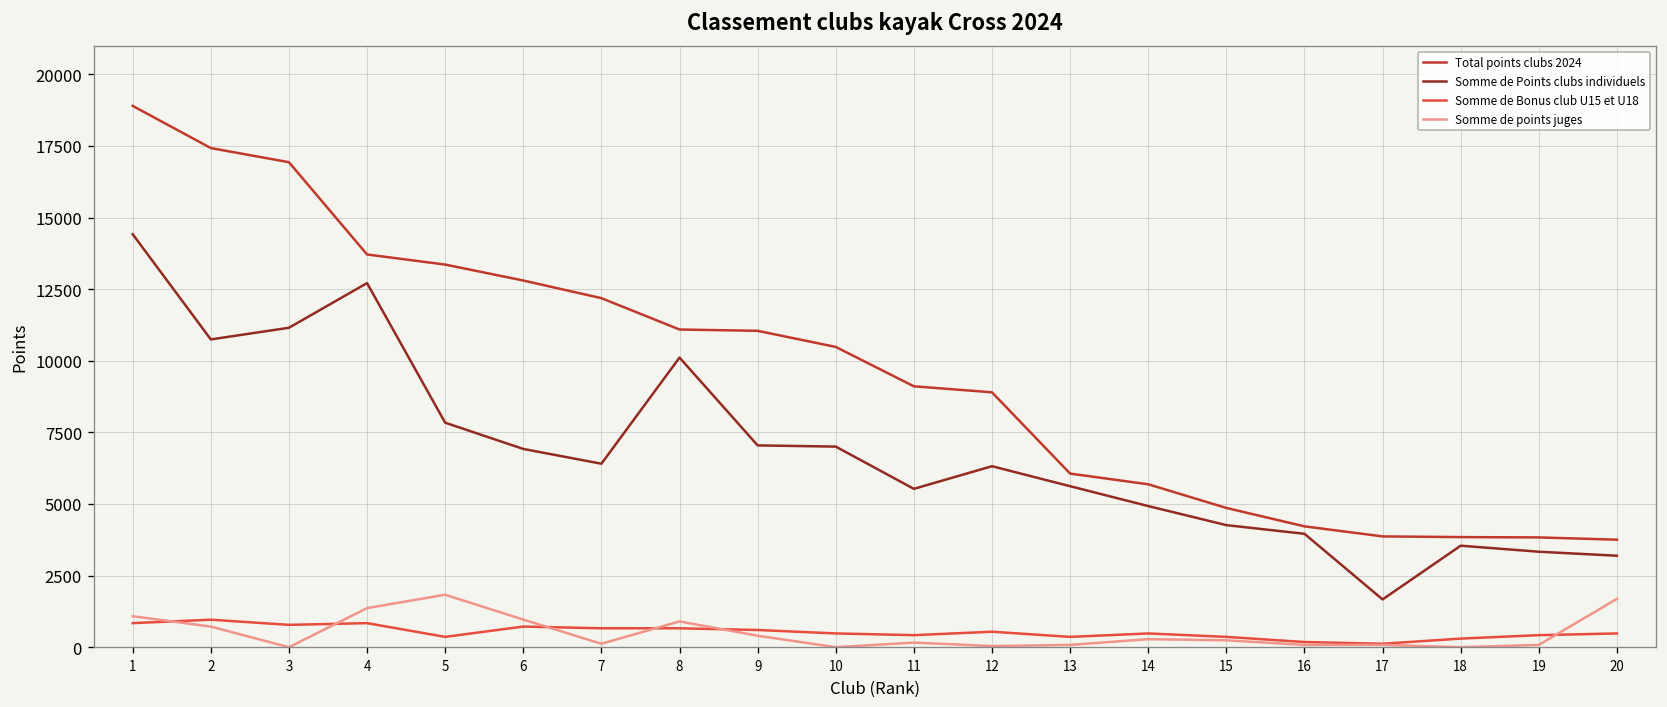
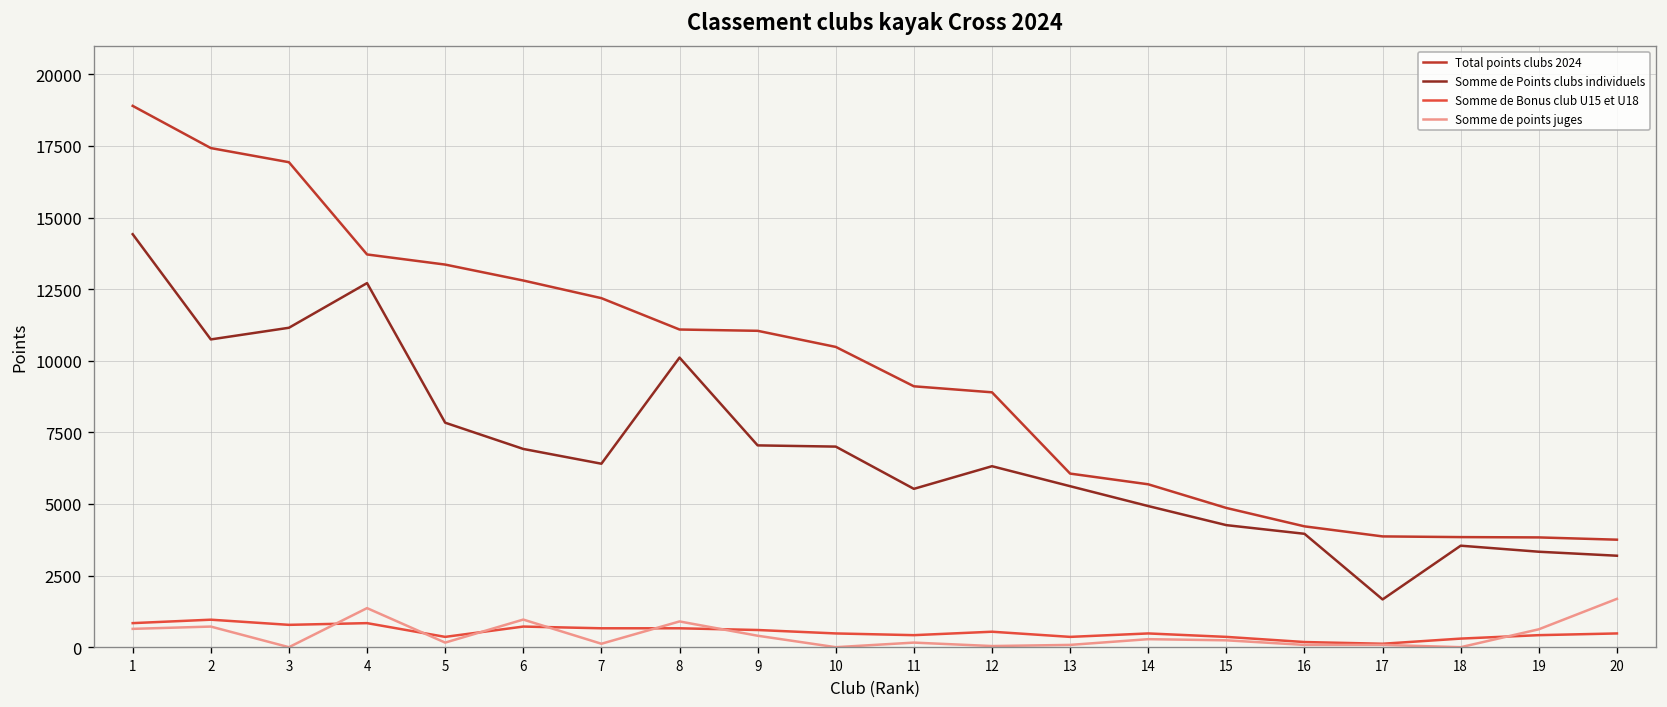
  {
    "Somme de points juges": {
-     "1": 1100,
+     "1": 600,
      "2": 700,
      "3": 0,
      "4": 1400,
-     "5": 1800,
+     "5": 200,
      "6": 1000,
      "7": 100,
      "8": 900,
      "9": 400,
      "10": 0,
      "11": 200,
      "12": 0,
      "13": 100,
      "14": 300,
      "15": 200,
      "18": 0,
-     "19": 100,
+     "19": 600,
      "20": 1700
    }
  }
